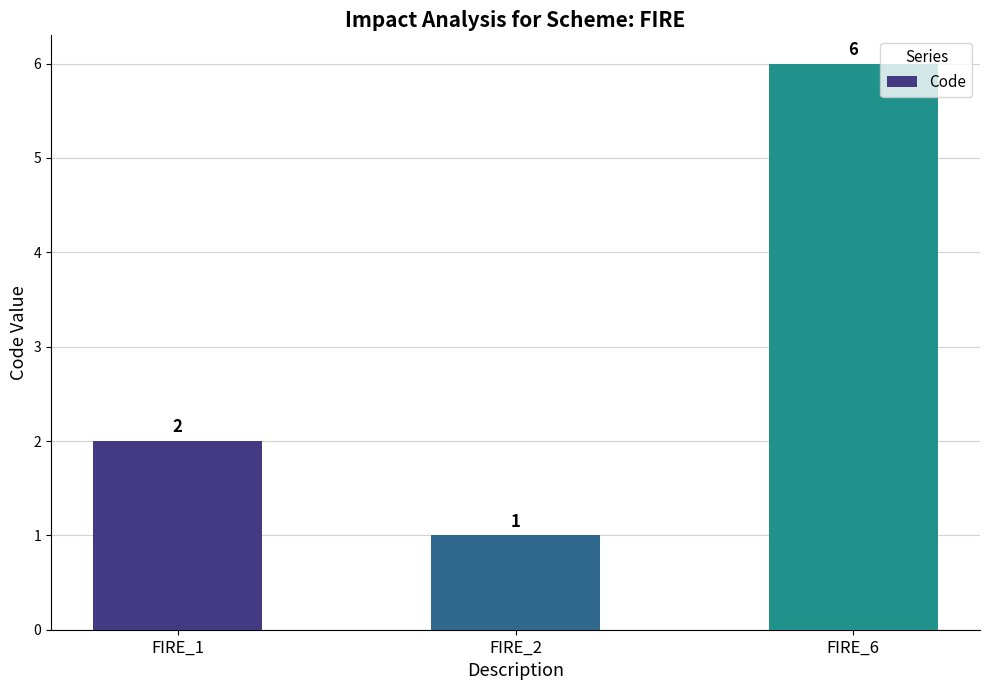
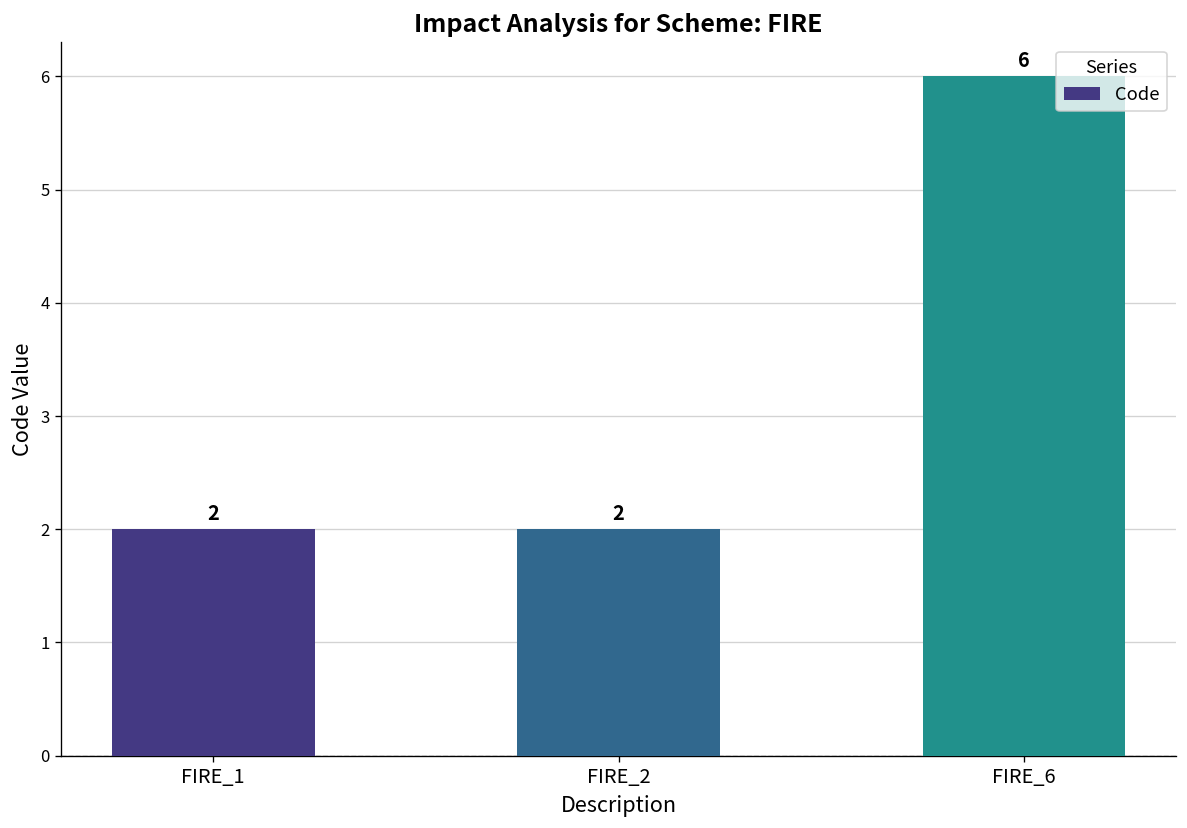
  {
    "FIRE_1": 2,
-   "FIRE_2": 1,
+   "FIRE_2": 2,
    "FIRE_6": 6
  }
